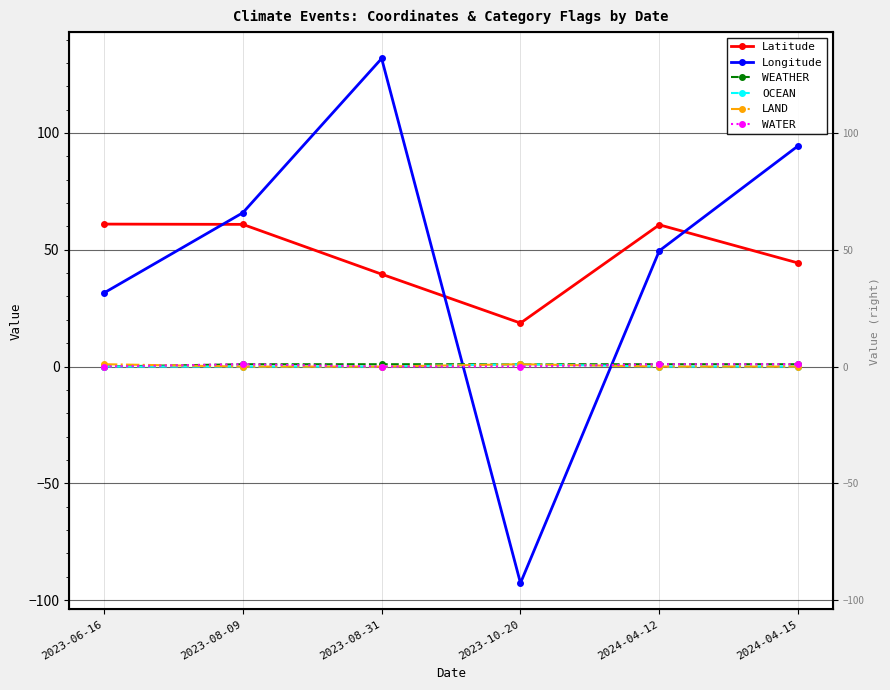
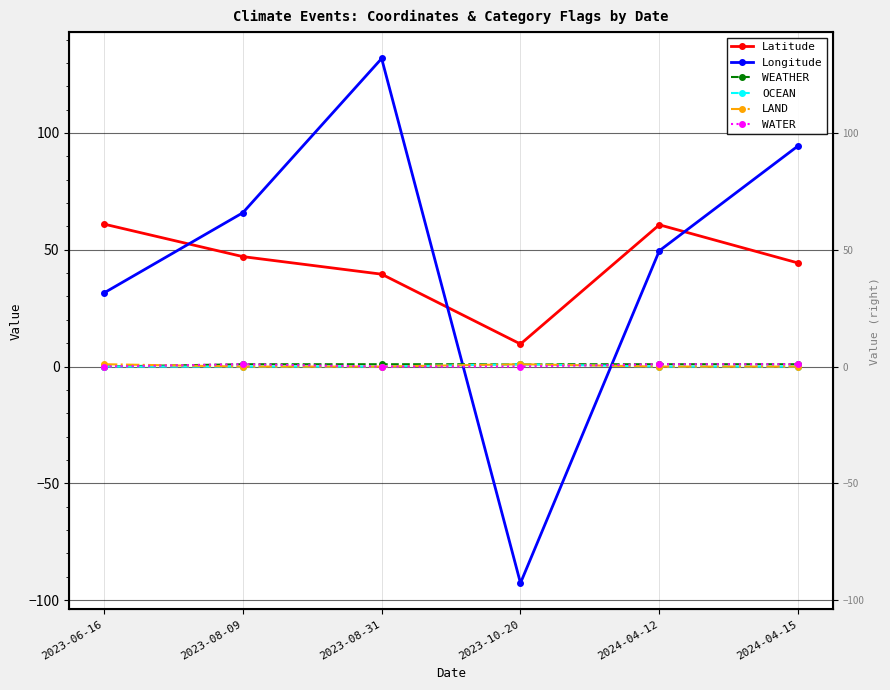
  {
    "Latitude": {
      "2023-06-16": 61,
-     "2023-08-09": 61,
+     "2023-08-09": 47,
      "2023-08-31": 40,
-     "2023-10-20": 19,
+     "2023-10-20": 10,
      "2024-04-12": 61,
      "2024-04-15": 44
    },
    "Longitude": {
      "2023-06-16": 32,
      "2023-08-09": 66,
      "2023-08-31": 132,
      "2023-10-20": -93,
      "2024-04-12": 50,
      "2024-04-15": 94
    }
  }
